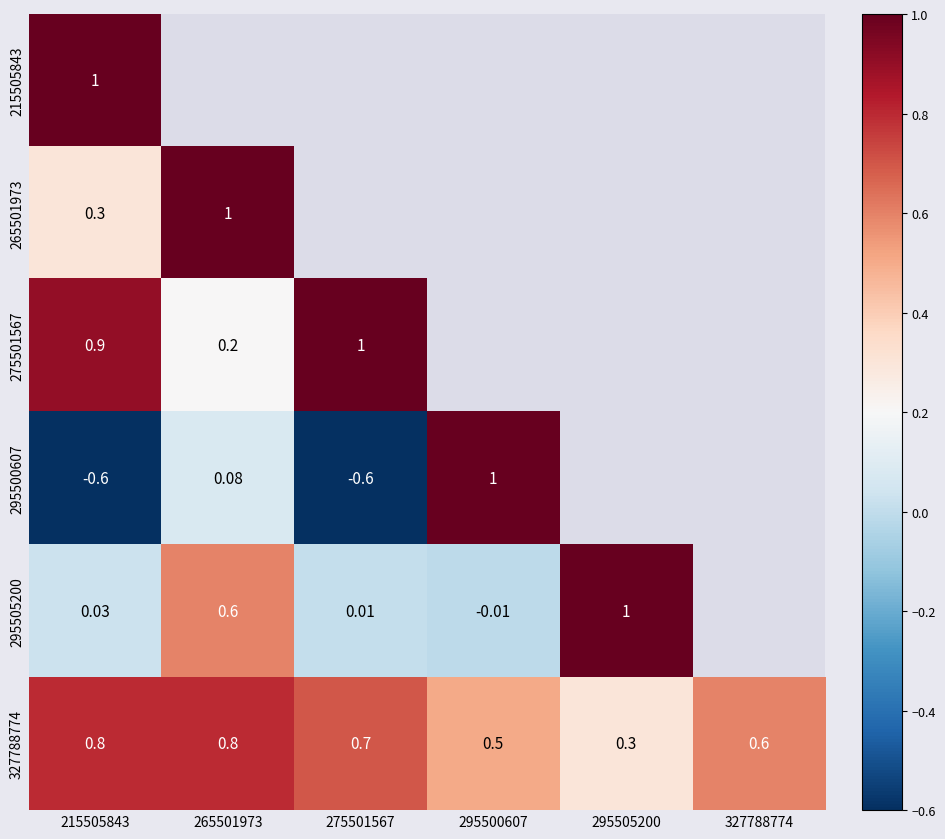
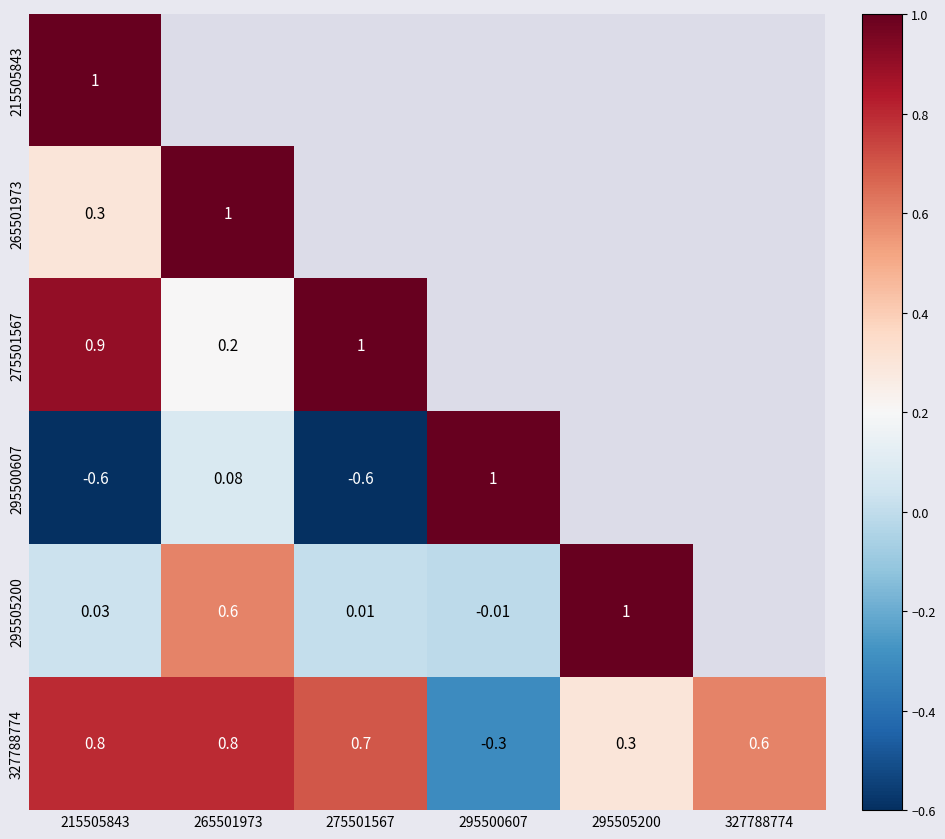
  {
    "215505843": {
      "215505843": 1
    },
    "265501973": {
      "215505843": 0.3,
      "265501973": 1
    },
    "275501567": {
      "215505843": 0.9,
      "265501973": 0.2,
      "275501567": 1
    },
    "295500607": {
      "215505843": -0.6,
      "265501973": 0.08,
      "275501567": -0.6,
      "295500607": 1
    },
    "295505200": {
      "215505843": 0.03,
      "265501973": 0.6,
      "275501567": 0.01,
      "295500607": -0.01,
      "295505200": 1
    },
    "327788774": {
      "215505843": 0.8,
      "265501973": 0.8,
      "275501567": 0.7,
-     "295500607": 0.5,
+     "295500607": -0.3,
      "295505200": 0.3,
      "327788774": 0.6
    }
  }
